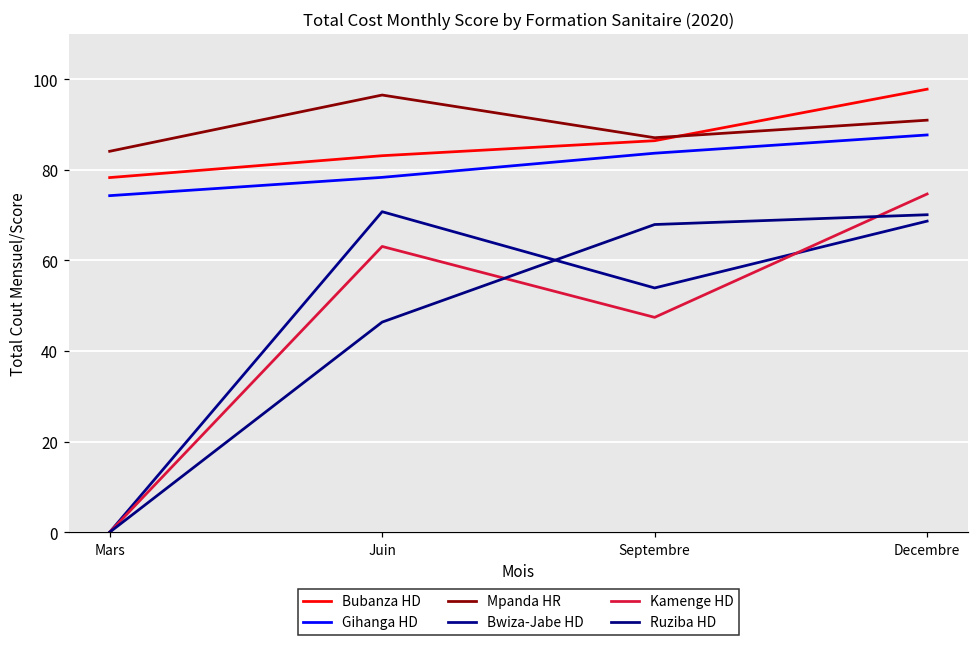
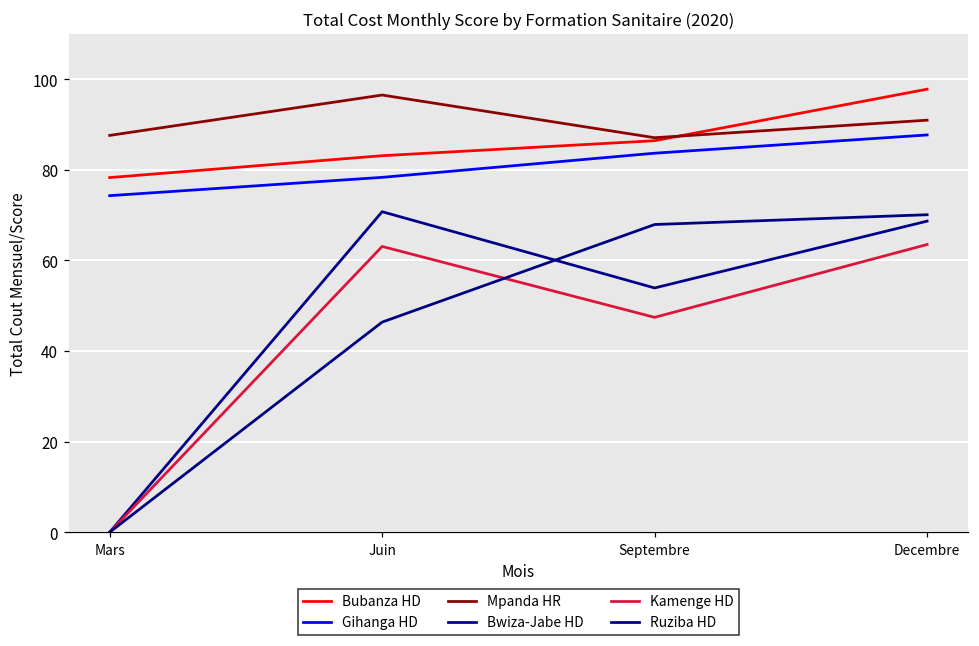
  {
    "Bubanza HD": {
      "Mars": 78,
      "Juin": 83,
      "Septembre": 86,
      "Decembre": 98
    },
    "Gihanga HD": {
      "Mars": 74,
      "Juin": 78,
      "Septembre": 84,
      "Decembre": 88
    },
    "Mpanda HR": {
-     "Mars": 84,
+     "Mars": 88,
      "Juin": 97,
      "Septembre": 87,
      "Decembre": 91
    },
    "Kamenge HD": {
      "Juin": 63,
      "Septembre": 47,
-     "Decembre": 75
+     "Decembre": 64
    }
  }
